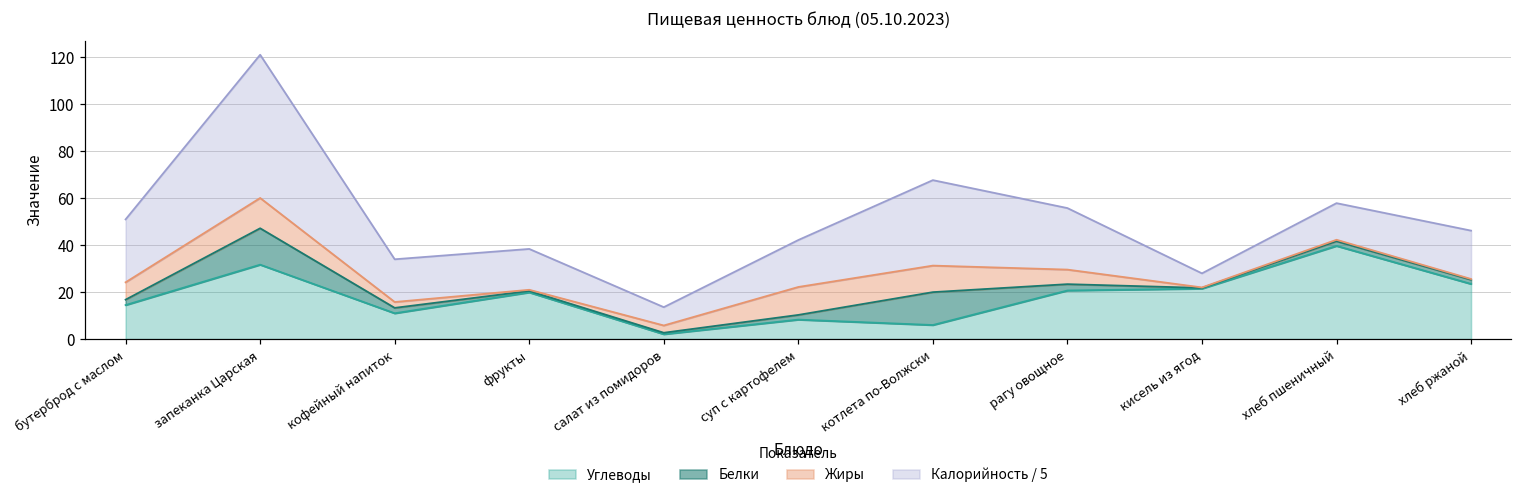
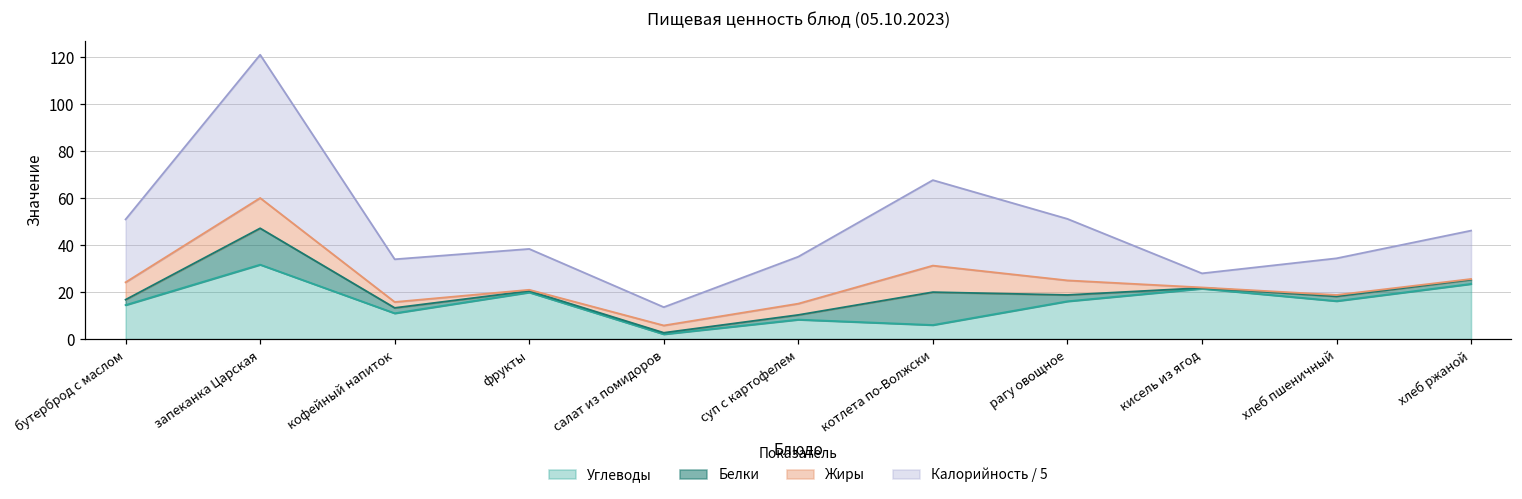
  {
    "Углеводы": {
      "бутерброд с маслом": 15,
      "запеканка Царская": 32,
      "кофейный напиток": 11,
      "суп с картофелем": 8,
      "котлета по-Волжски": 6,
-     "рагу овощное": 21,
-     "хлеб пшеничный": 40,
+     "рагу овощное": 16,
+     "хлеб пшеничный": 16,
      "хлеб ржаной": 24
    },
    "Белки": {
      "бутерброд с маслом": 2,
      "запеканка Царская": 16,
      "кофейный напиток": 2,
      "суп с картофелем": 2,
      "котлета по-Волжски": 14,
      "рагу овощное": 3
    },
    "Жиры": {
      "бутерброд с маслом": 7,
      "запеканка Царская": 13,
      "кофейный напиток": 3,
      "салат из помидоров": 3,
-     "суп с картофелем": 12,
+     "суп с картофелем": 5,
      "котлета по-Волжски": 11,
      "рагу овощное": 6
    },
    "Калорийность / 5": {
      "бутерброд с маслом": 27,
      "запеканка Царская": 61,
      "кофейный напиток": 18,
      "фрукты": 17,
      "салат из помидоров": 8,
      "суп с картофелем": 20,
      "котлета по-Волжски": 36,
      "рагу овощное": 26,
      "кисель из ягод": 6,
      "хлеб пшеничный": 16,
      "хлеб ржаной": 21
    }
  }
